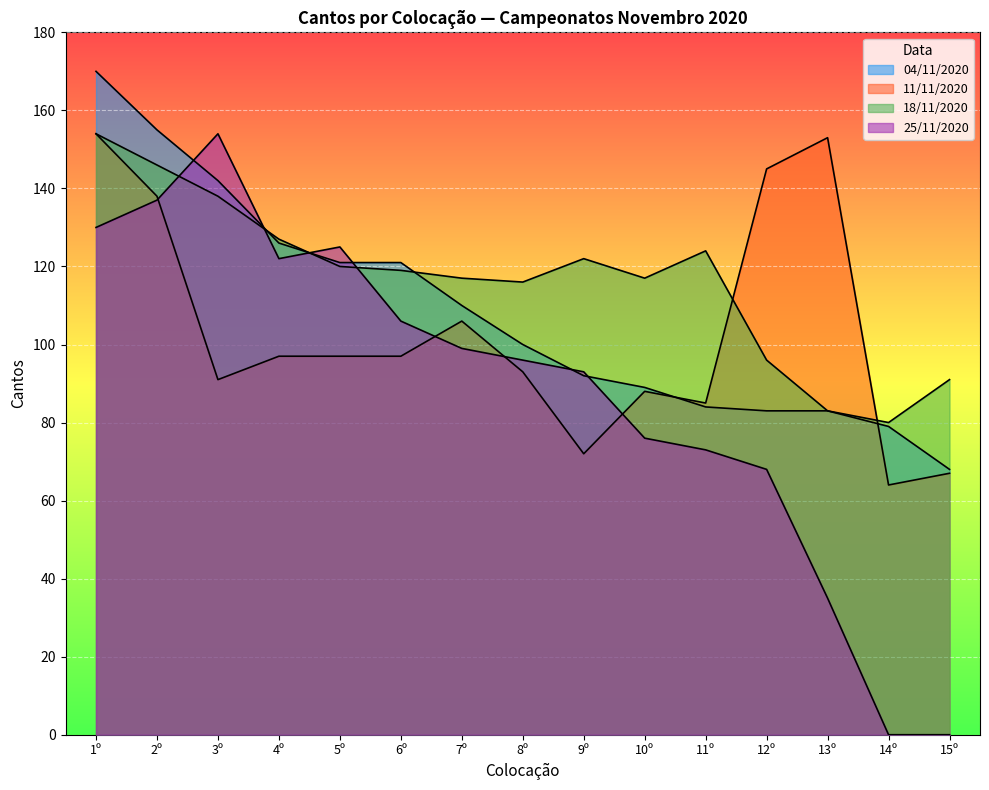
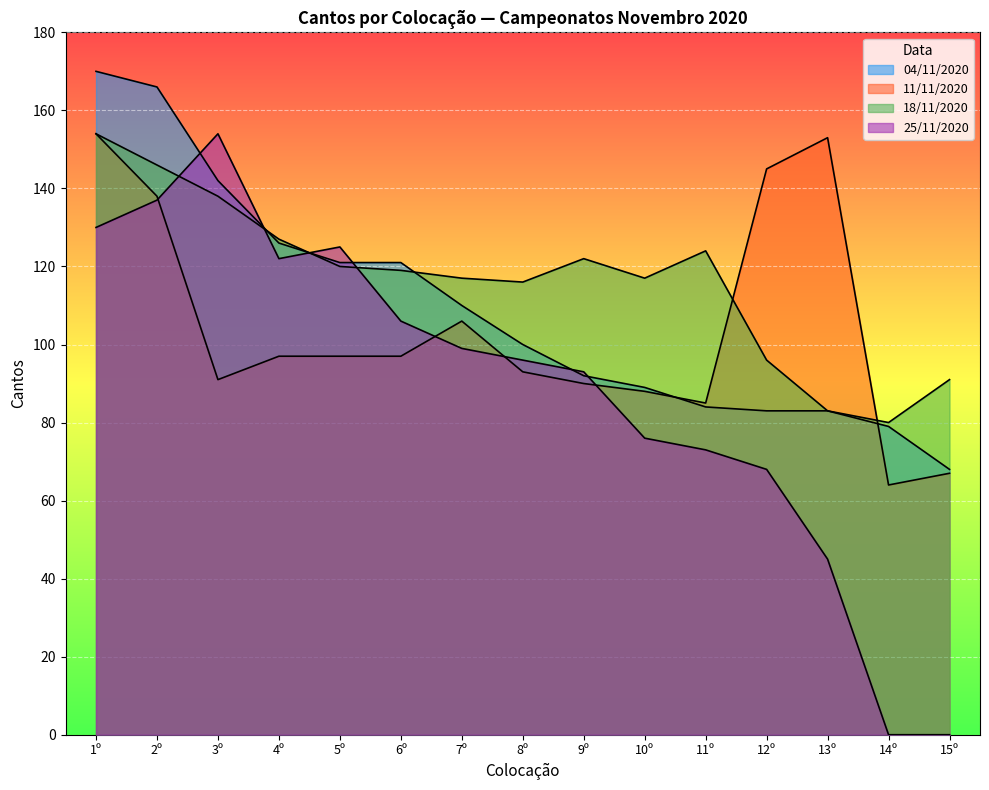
  {
    "04/11/2020": {
      "1º": 170,
-     "2º": 155,
+     "2º": 166,
      "3º": 142,
      "4º": 126,
      "5º": 121,
      "6º": 121,
      "7º": 110,
      "8º": 100,
      "9º": 92,
      "10º": 89,
      "11º": 84,
      "12º": 83,
      "14º": 79,
      "15º": 68
    },
    "11/11/2020": {
      "2º": 138,
      "3º": 91,
      "4º": 97,
      "5º": 97,
      "6º": 97,
      "7º": 106,
      "8º": 93,
-     "9º": 72,
+     "9º": 90,
      "10º": 88,
      "11º": 85,
      "12º": 145,
      "13º": 153,
      "14º": 64,
      "15º": 67
    },
    "18/11/2020": {
      "2º": 146,
      "3º": 138,
      "4º": 127,
      "5º": 120,
      "6º": 119,
      "7º": 117,
      "8º": 116,
      "9º": 122,
      "10º": 117,
      "11º": 124,
      "12º": 96,
      "14º": 80,
      "15º": 91
    },
    "25/11/2020": {
      "1º": 130,
      "2º": 137,
      "3º": 154,
      "4º": 122,
      "5º": 125,
      "6º": 106,
      "7º": 99,
      "8º": 96,
      "9º": 93,
      "10º": 76,
      "11º": 73,
      "12º": 68,
-     "13º": 35,
+     "13º": 45,
      "14º": 0,
      "15º": 0
    }
  }
